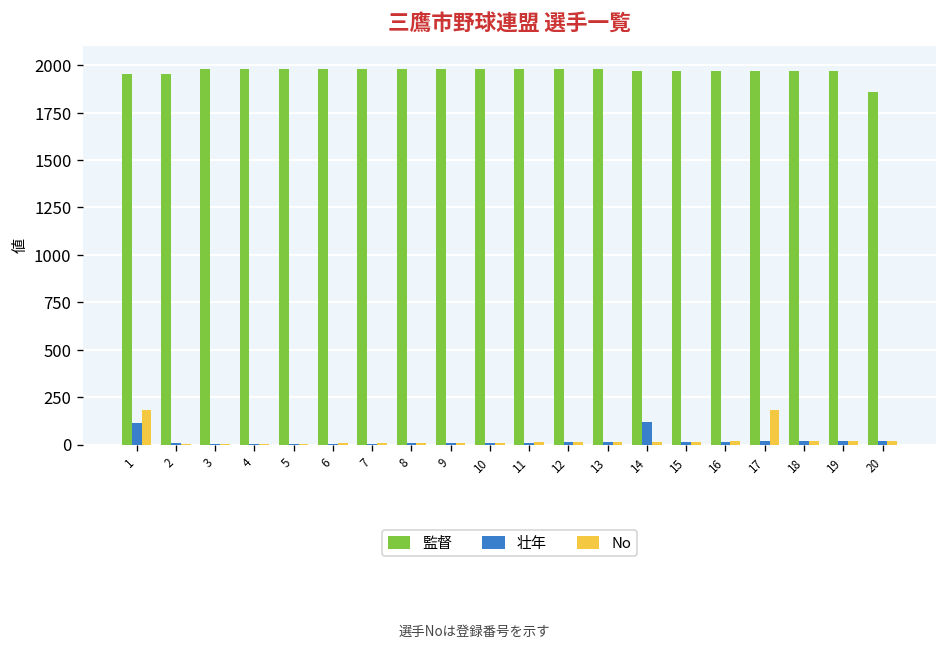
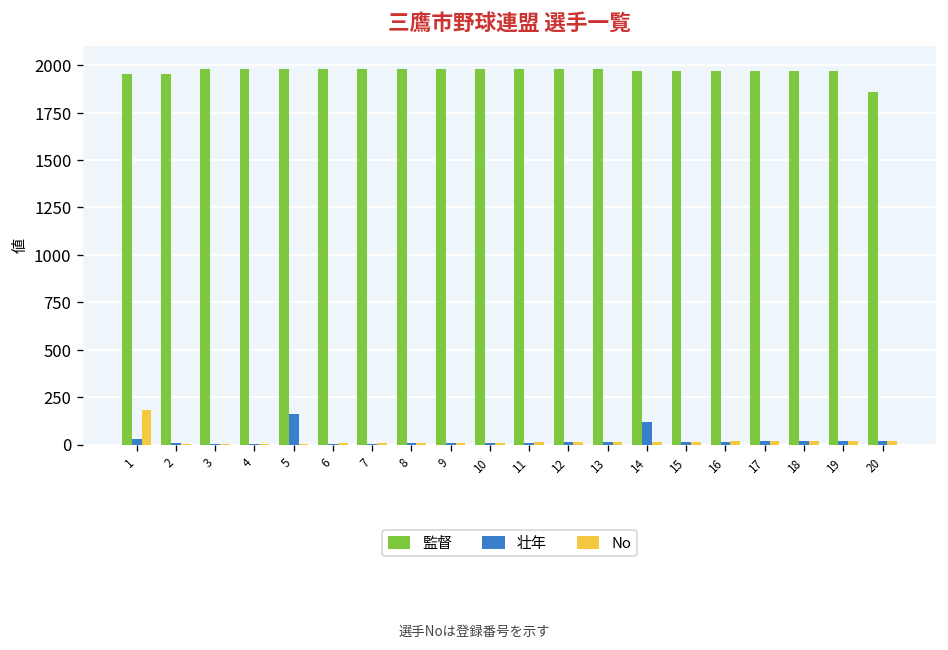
  {
    "監督": {
      "1": 1960,
      "2": 1960,
      "3": 1980,
      "4": 1980,
      "5": 1980,
      "6": 1980,
      "7": 1980,
      "8": 1980,
      "9": 1980,
      "10": 1980,
      "11": 1980,
      "12": 1980,
      "13": 1980,
      "14": 1970,
      "15": 1970,
      "16": 1970,
      "17": 1970,
      "18": 1970,
      "19": 1970,
      "20": 1860
    },
    "壮年": {
-     "1": 120,
-     "5": 0,
+     "1": 30,
+     "5": 160,
      "14": 120,
      "17": 20,
      "18": 20,
      "19": 20,
      "20": 20
    },
    "No": {
      "1": 180,
      "16": 20,
-     "17": 180,
+     "17": 20,
      "18": 20,
      "19": 20,
      "20": 20
    }
  }
